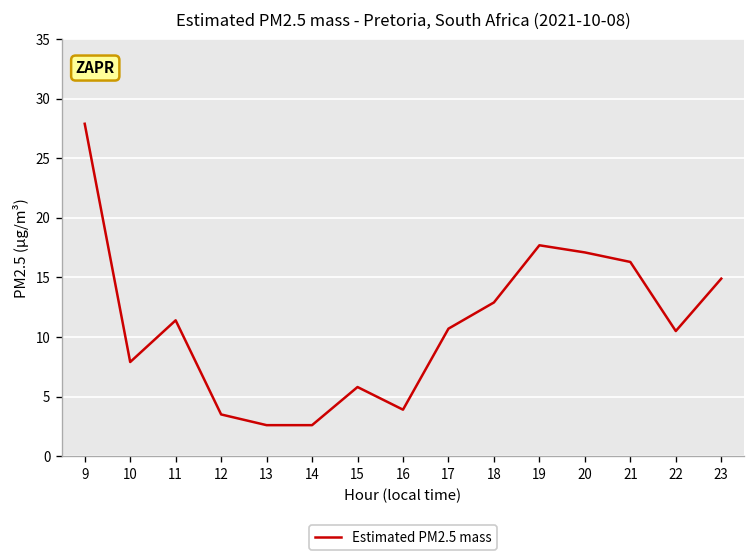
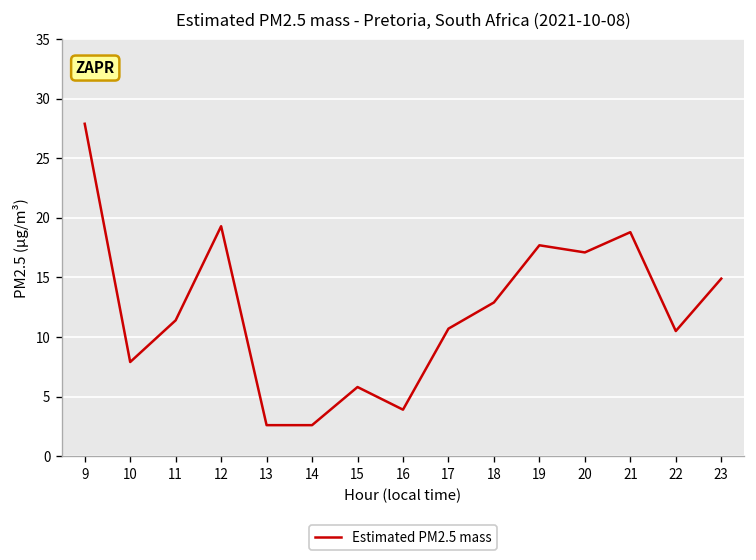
  {
    "9": 28,
    "10": 8,
    "11": 11,
-   "12": 4,
+   "12": 19,
    "13": 3,
    "14": 3,
    "15": 6,
    "16": 4,
    "17": 11,
    "18": 13,
    "19": 18,
    "20": 17,
-   "21": 16,
+   "21": 19,
    "22": 11,
    "23": 15
  }
